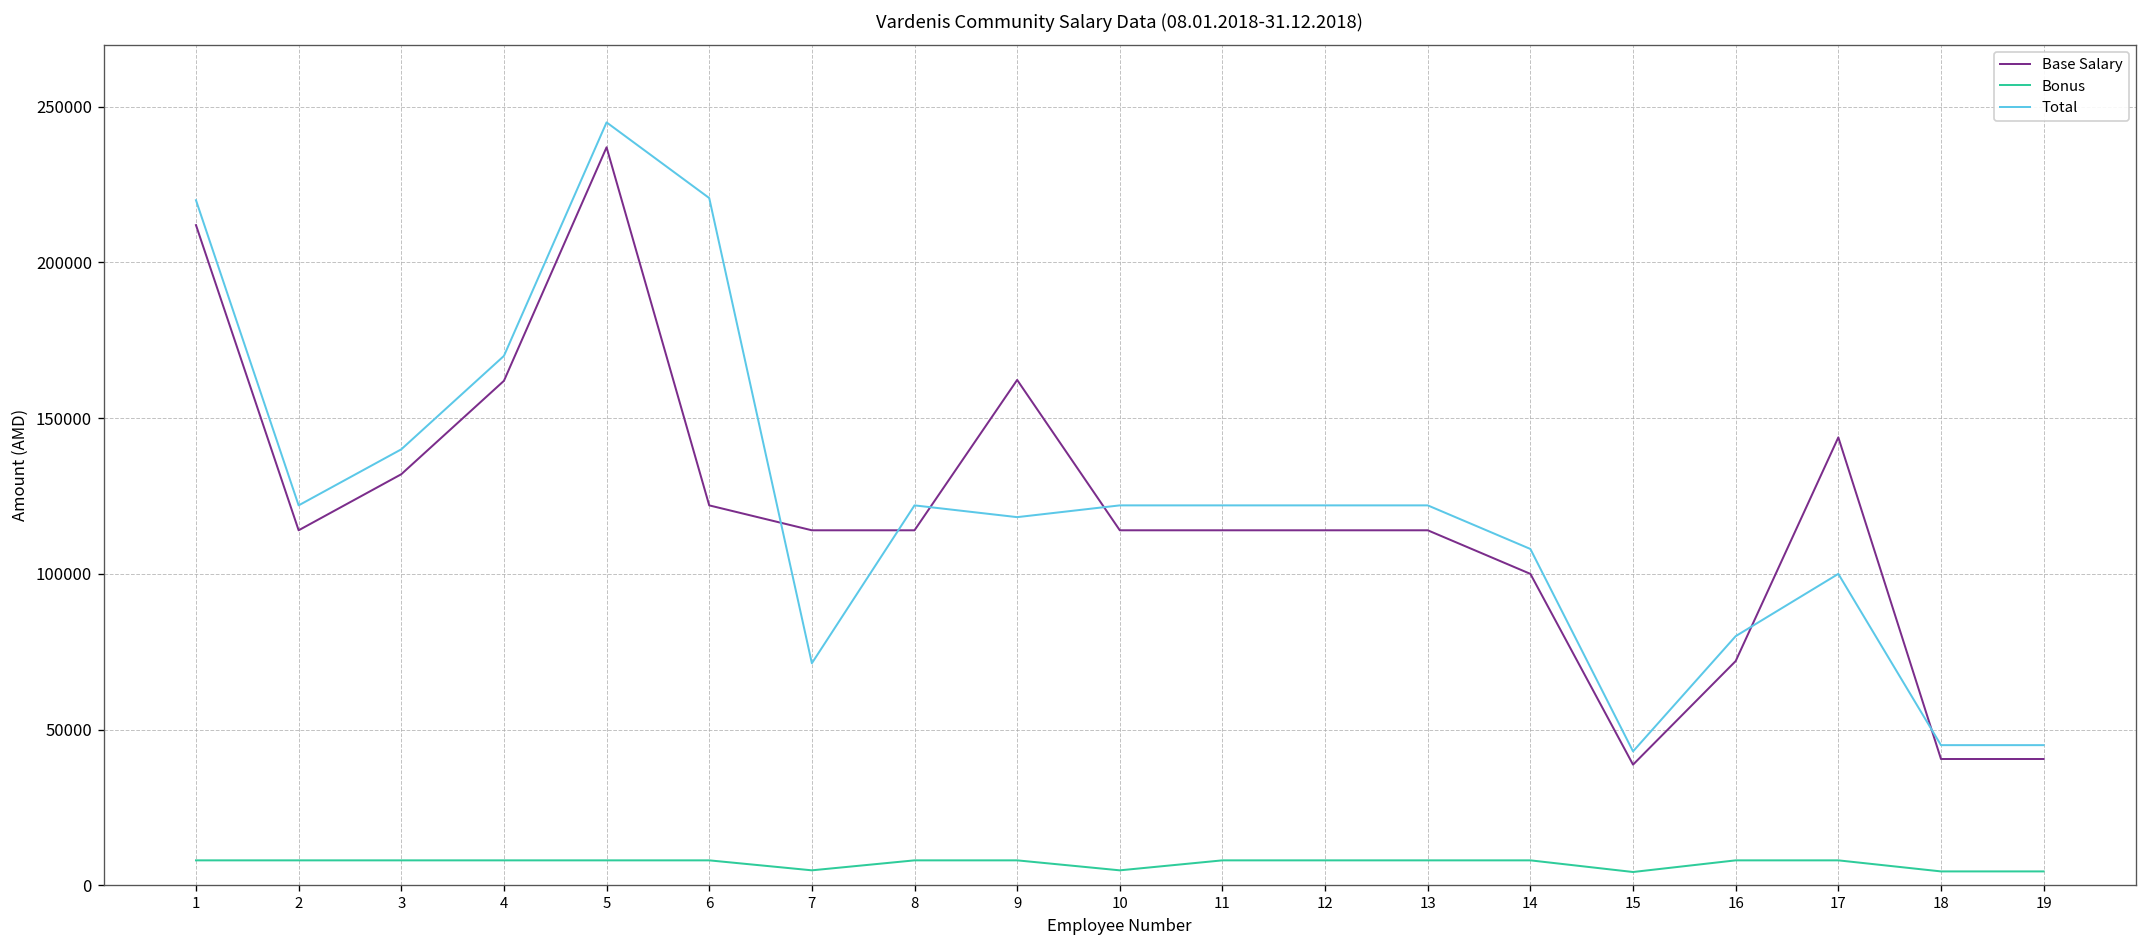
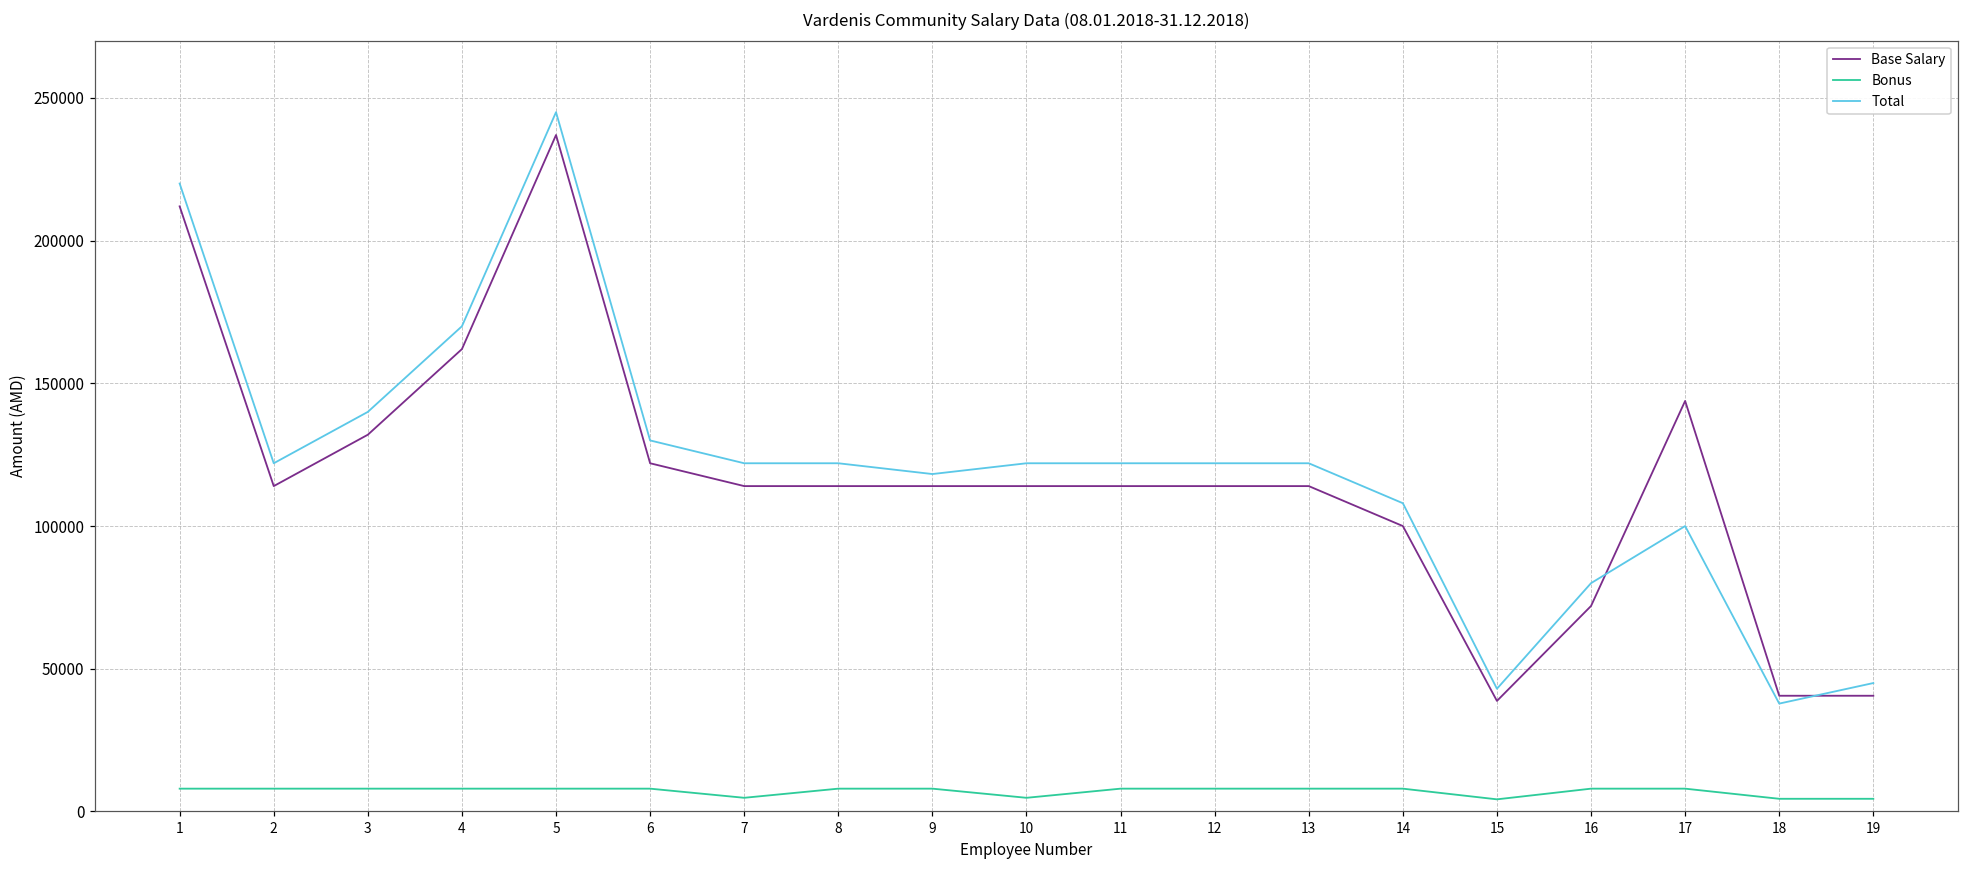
  {
    "Base Salary": {
      "1": 212000,
      "2": 114000,
      "3": 132000,
      "4": 162000,
      "5": 237000,
      "6": 122000,
      "7": 114000,
      "8": 114000,
-     "9": 162000,
+     "9": 114000,
      "10": 114000,
      "11": 114000,
      "12": 114000,
      "13": 114000,
      "14": 100000,
      "15": 39000,
      "16": 72000,
      "17": 144000,
      "18": 41000,
      "19": 41000
    },
    "Bonus": {
      "1": 8000,
      "2": 8000,
      "3": 8000,
      "4": 8000,
      "5": 8000,
      "6": 8000,
      "7": 5000,
      "8": 8000,
      "9": 8000,
      "10": 5000,
      "11": 8000,
      "12": 8000,
      "13": 8000,
      "14": 8000,
      "15": 4000,
      "16": 8000,
      "17": 8000,
      "18": 4000,
      "19": 4000
    },
    "Total": {
      "1": 220000,
      "2": 122000,
      "3": 140000,
      "4": 170000,
      "5": 245000,
-     "6": 221000,
-     "7": 71000,
+     "6": 130000,
+     "7": 122000,
      "8": 122000,
      "9": 118000,
      "10": 122000,
      "11": 122000,
      "12": 122000,
      "13": 122000,
      "14": 108000,
      "15": 43000,
      "16": 80000,
      "17": 100000,
-     "18": 45000,
+     "18": 38000,
      "19": 45000
    }
  }
